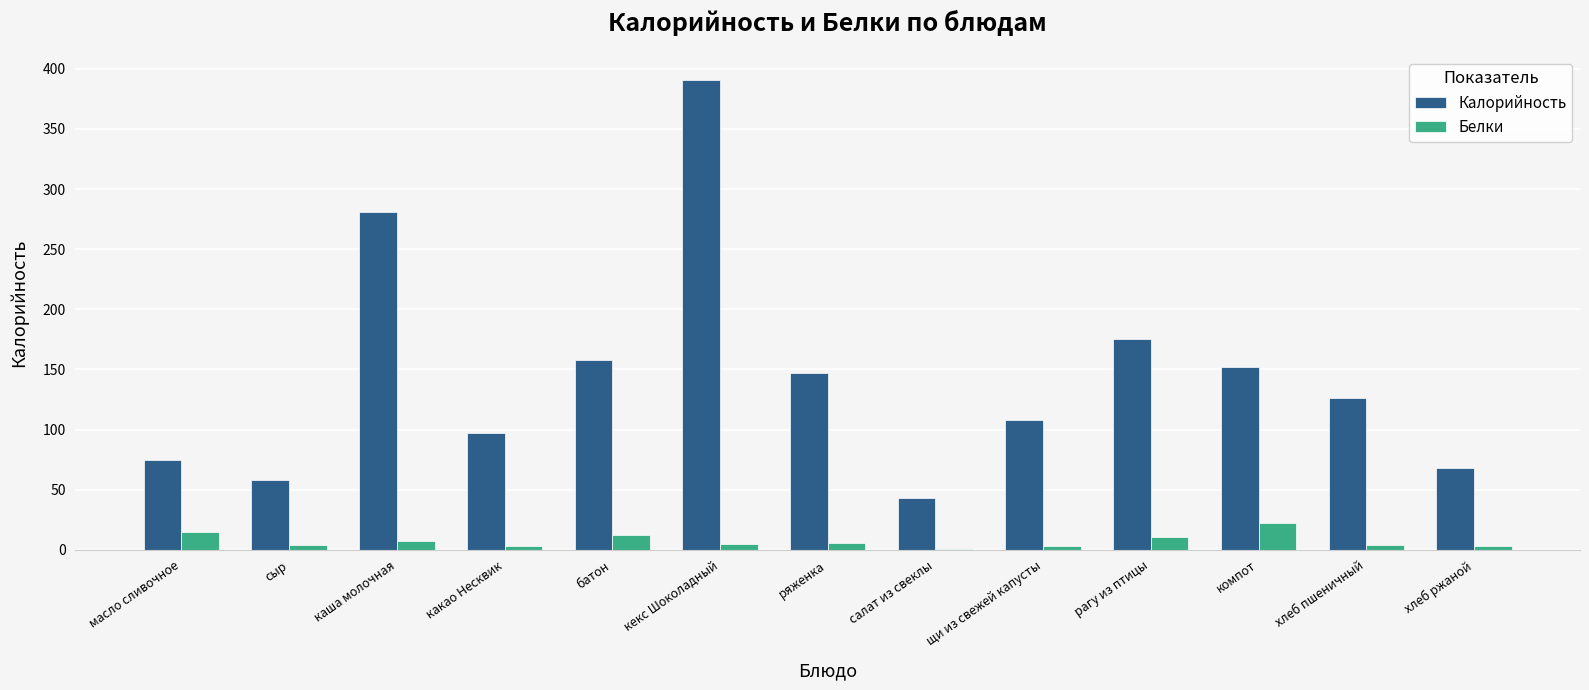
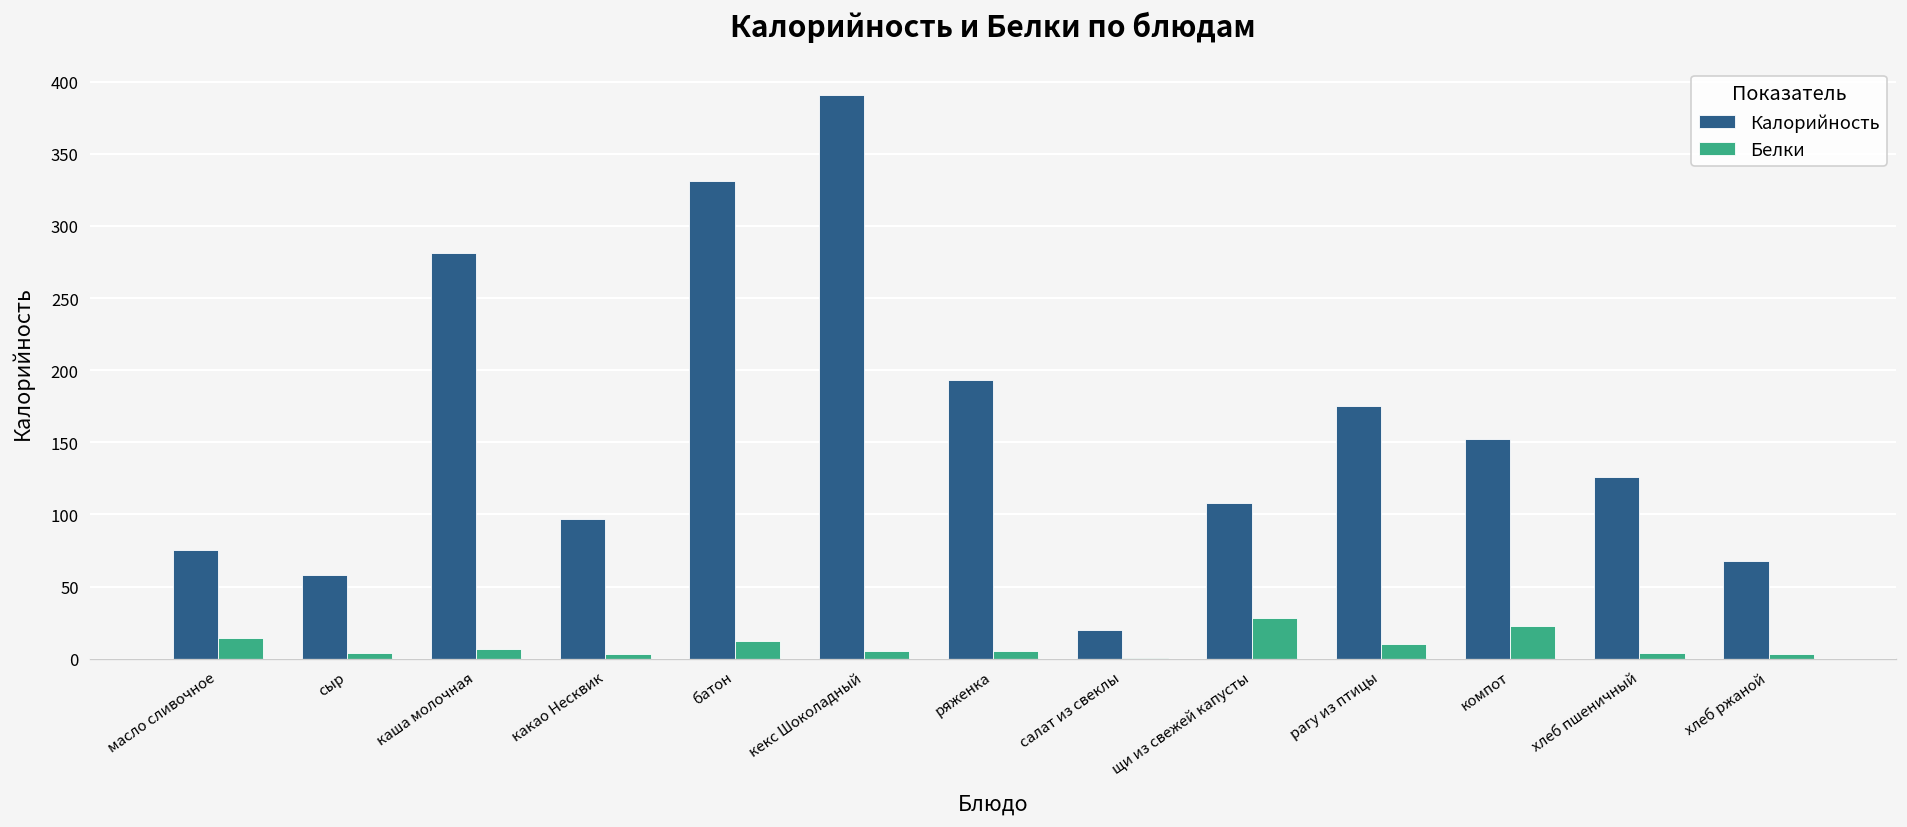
  {
    "Калорийность": {
      "масло сливочное": 75,
      "сыр": 58,
      "каша молочная": 281,
      "какао Несквик": 97,
-     "батон": 158,
+     "батон": 331,
      "кекс Шоколадный": 391,
-     "ряженка": 147,
-     "салат из свеклы": 43,
+     "ряженка": 193,
+     "салат из свеклы": 20,
      "щи из свежей капусты": 108,
      "рагу из птицы": 175,
      "компот": 152,
      "хлеб пшеничный": 126,
      "хлеб ржаной": 68
    },
    "Белки": {
      "масло сливочное": 15,
      "сыр": 4,
      "каша молочная": 7,
      "какао Несквик": 3,
      "батон": 12,
      "кекс Шоколадный": 5,
      "ряженка": 6,
-     "щи из свежей капусты": 3,
+     "щи из свежей капусты": 28,
      "рагу из птицы": 10,
      "компот": 23,
      "хлеб пшеничный": 4,
      "хлеб ржаной": 3
    }
  }
